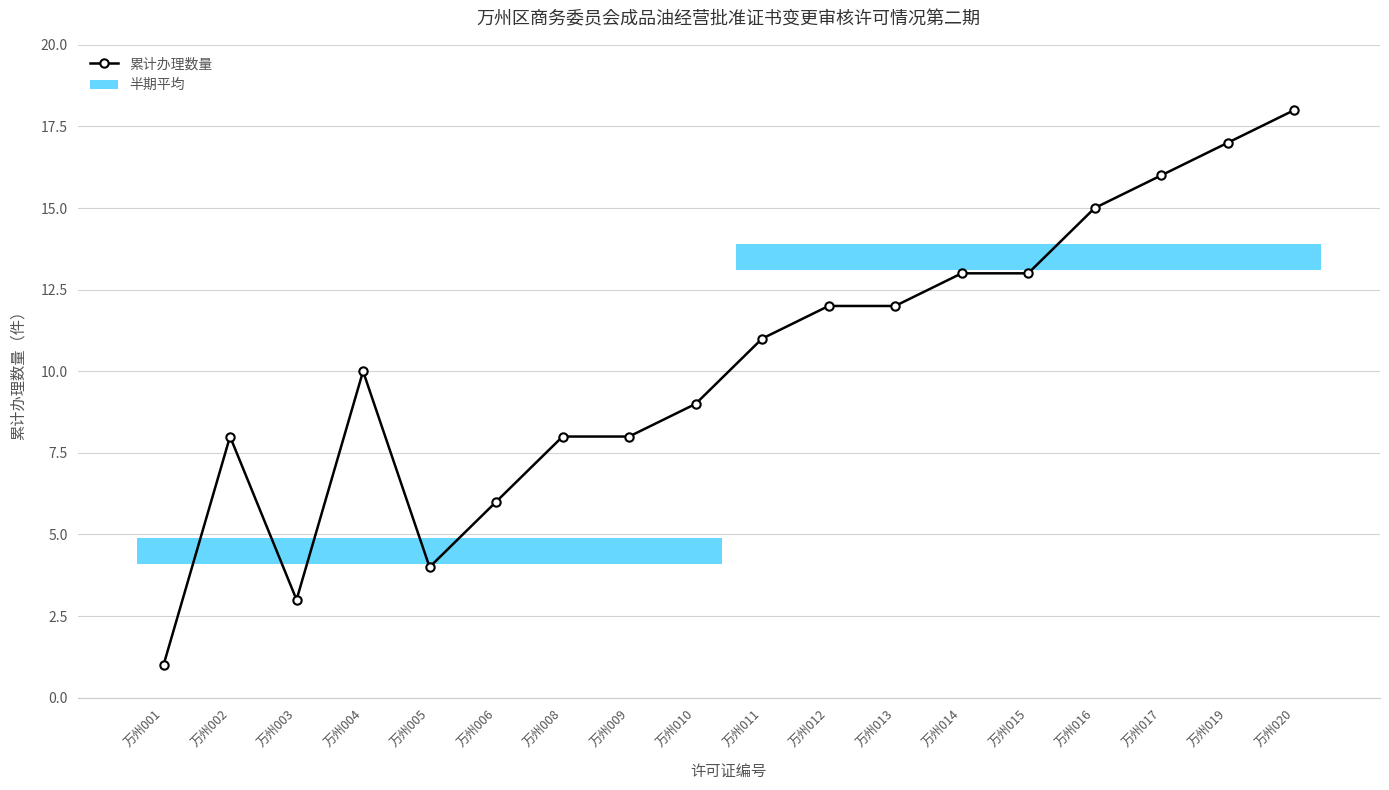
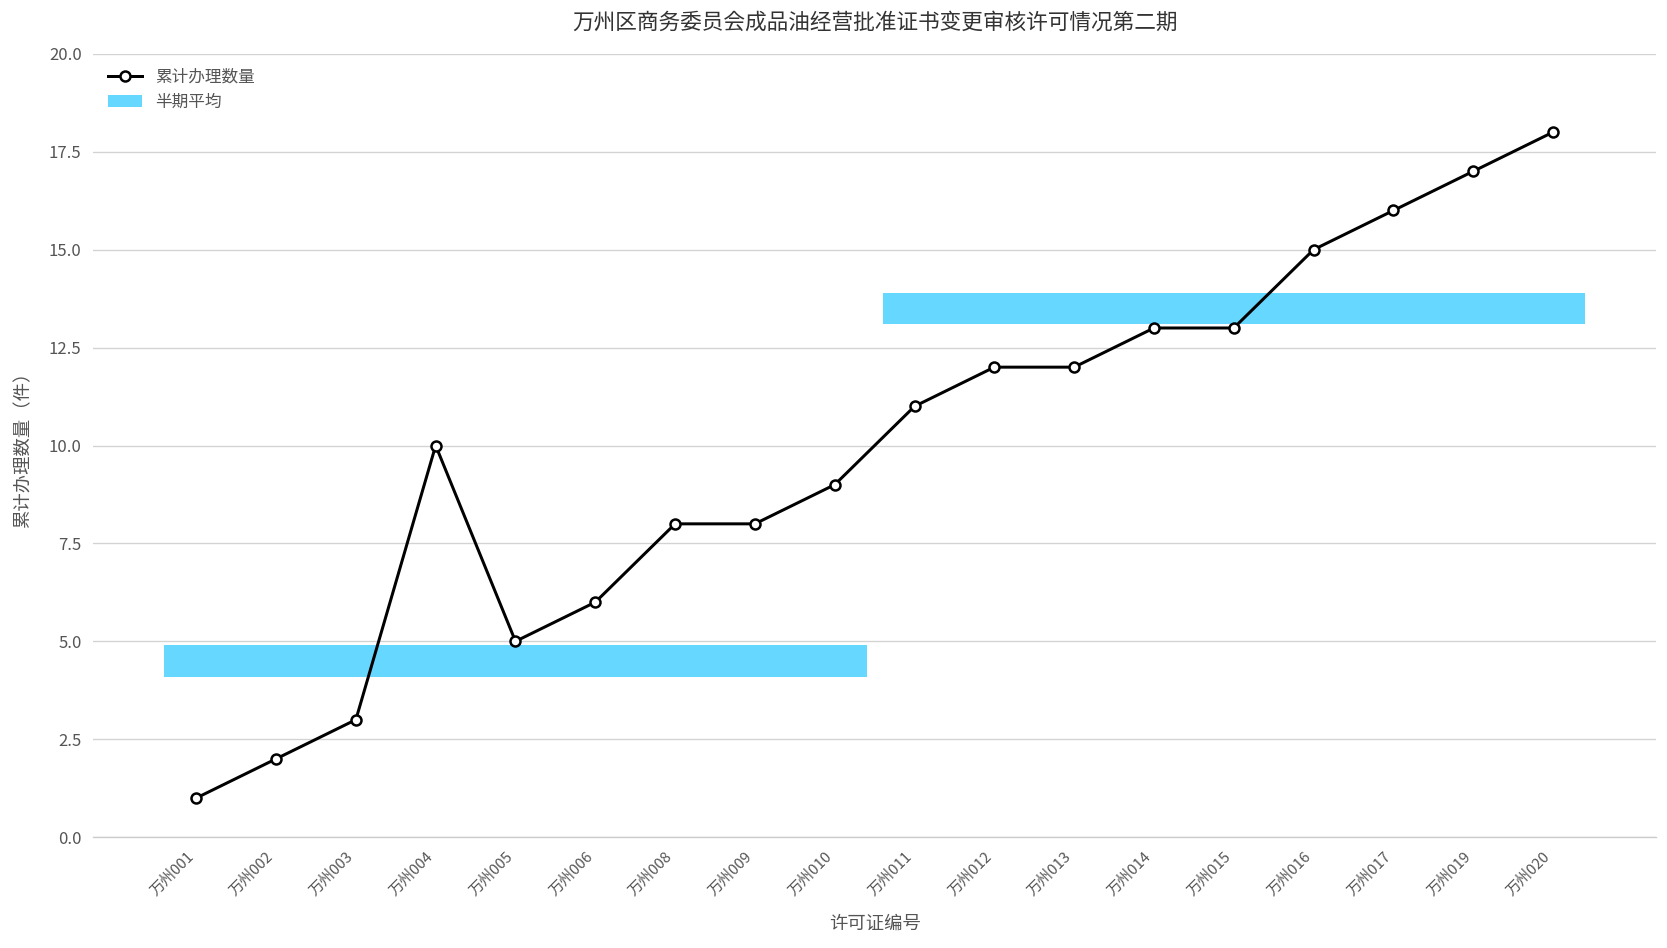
  {
    "万州001": 1,
-   "万州002": 8,
+   "万州002": 2,
    "万州003": 3,
    "万州004": 10,
-   "万州005": 4,
+   "万州005": 5,
    "万州006": 6,
    "万州008": 8,
    "万州009": 8,
    "万州010": 9,
    "万州011": 11,
    "万州012": 12,
    "万州013": 12,
    "万州014": 13,
    "万州015": 13,
    "万州016": 15,
    "万州017": 16,
    "万州019": 17,
    "万州020": 18
  }
